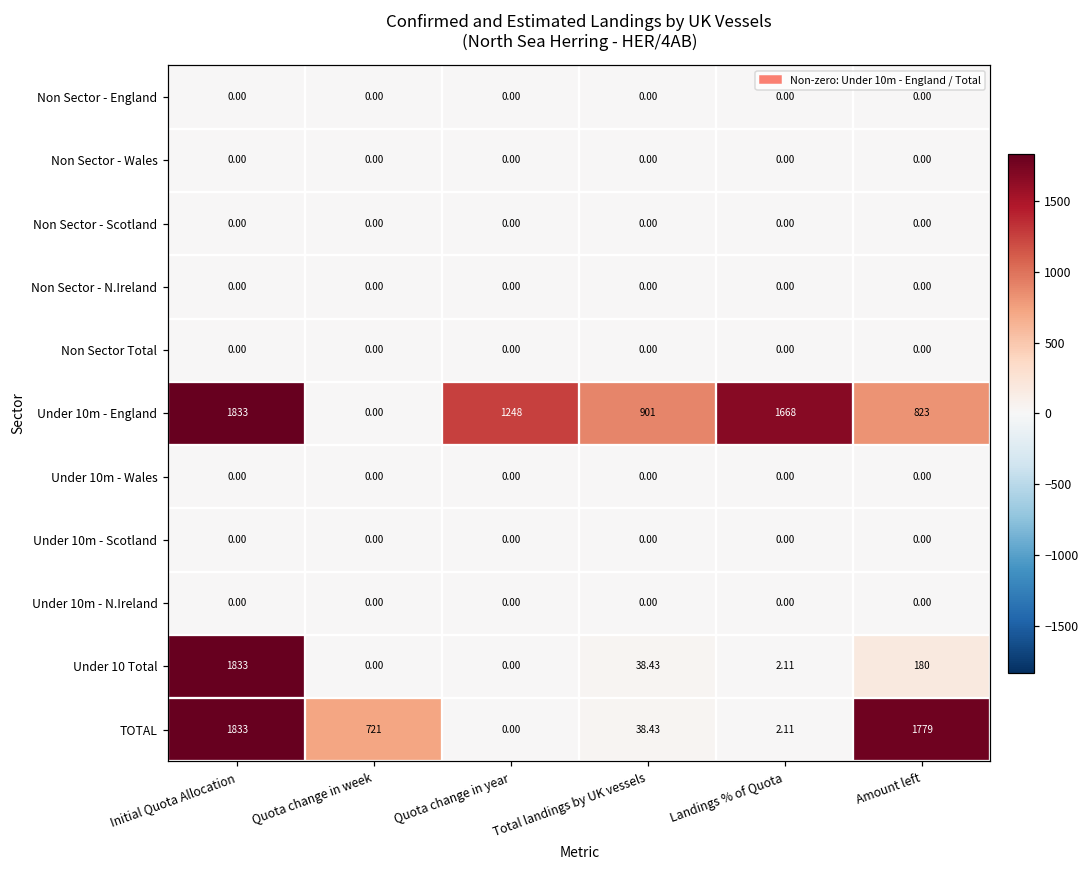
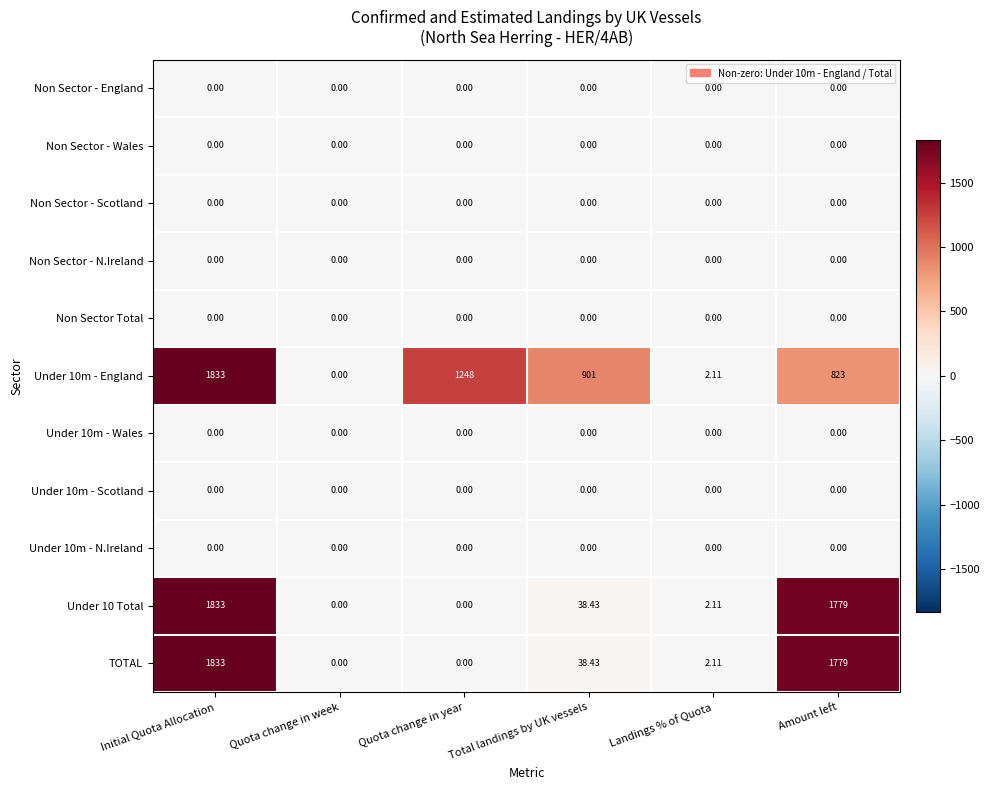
  {
    "Non Sector - England": {
      "Initial Quota Allocation": 0.00,
      "Quota change in week": 0.00,
      "Quota change in year": 0.00,
      "Total landings by UK vessels": 0.00,
      "Landings % of Quota": 0.00,
      "Amount left": 0.00
    },
    "Non Sector - Wales": {
      "Initial Quota Allocation": 0.00,
      "Quota change in week": 0.00,
      "Quota change in year": 0.00,
      "Total landings by UK vessels": 0.00,
      "Landings % of Quota": 0.00,
      "Amount left": 0.00
    },
    "Non Sector - Scotland": {
      "Initial Quota Allocation": 0.00,
      "Quota change in week": 0.00,
      "Quota change in year": 0.00,
      "Total landings by UK vessels": 0.00,
      "Landings % of Quota": 0.00,
      "Amount left": 0.00
    },
    "Non Sector - N.Ireland": {
      "Initial Quota Allocation": 0.00,
      "Quota change in week": 0.00,
      "Quota change in year": 0.00,
      "Total landings by UK vessels": 0.00,
      "Landings % of Quota": 0.00,
      "Amount left": 0.00
    },
    "Non Sector Total": {
      "Initial Quota Allocation": 0.00,
      "Quota change in week": 0.00,
      "Quota change in year": 0.00,
      "Total landings by UK vessels": 0.00,
      "Landings % of Quota": 0.00,
      "Amount left": 0.00
    },
    "Under 10m - England": {
      "Initial Quota Allocation": 1833,
      "Quota change in week": 0.00,
      "Quota change in year": 1248,
      "Total landings by UK vessels": 901,
-     "Landings % of Quota": 1668,
+     "Landings % of Quota": 2.11,
      "Amount left": 823
    },
    "Under 10m - Wales": {
      "Initial Quota Allocation": 0.00,
      "Quota change in week": 0.00,
      "Quota change in year": 0.00,
      "Total landings by UK vessels": 0.00,
      "Landings % of Quota": 0.00,
      "Amount left": 0.00
    },
    "Under 10m - Scotland": {
      "Initial Quota Allocation": 0.00,
      "Quota change in week": 0.00,
      "Quota change in year": 0.00,
      "Total landings by UK vessels": 0.00,
      "Landings % of Quota": 0.00,
      "Amount left": 0.00
    },
    "Under 10m - N.Ireland": {
      "Initial Quota Allocation": 0.00,
      "Quota change in week": 0.00,
      "Quota change in year": 0.00,
      "Total landings by UK vessels": 0.00,
      "Landings % of Quota": 0.00,
      "Amount left": 0.00
    },
    "Under 10 Total": {
      "Initial Quota Allocation": 1833,
      "Quota change in week": 0.00,
      "Quota change in year": 0.00,
      "Total landings by UK vessels": 38.43,
      "Landings % of Quota": 2.11,
-     "Amount left": 180
+     "Amount left": 1779
    },
    "TOTAL": {
      "Initial Quota Allocation": 1833,
-     "Quota change in week": 721,
+     "Quota change in week": 0.00,
      "Quota change in year": 0.00,
      "Total landings by UK vessels": 38.43,
      "Landings % of Quota": 2.11,
      "Amount left": 1779
    }
  }
